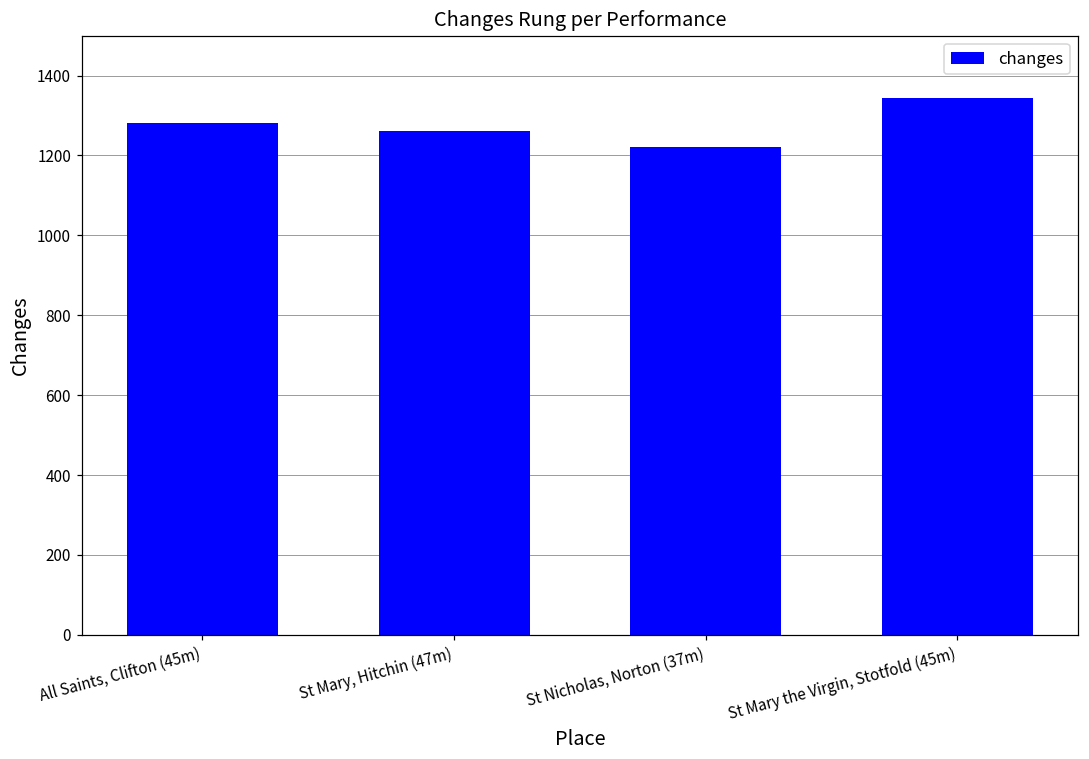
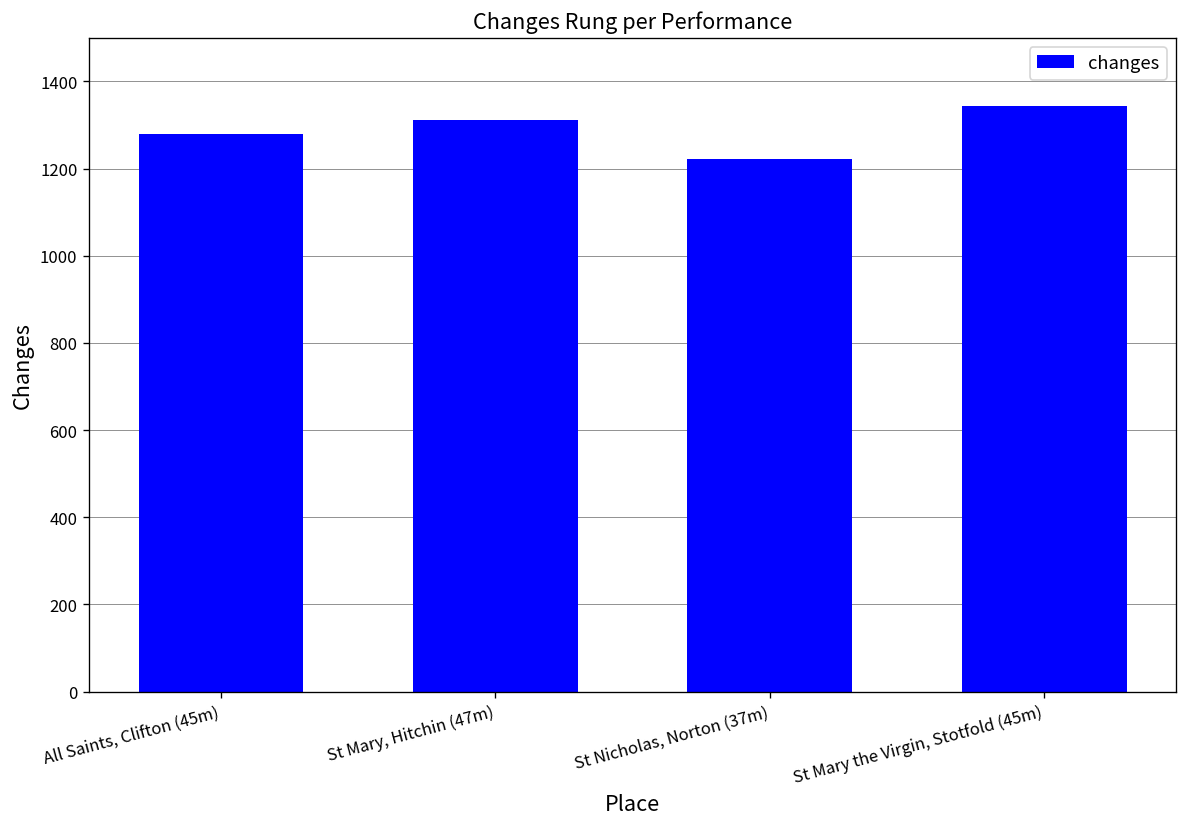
  {
    "All Saints, Clifton (45m)": 1280,
-   "St Mary, Hitchin (47m)": 1260,
+   "St Mary, Hitchin (47m)": 1310,
    "St Nicholas, Norton (37m)": 1220,
    "St Mary the Virgin, Stotfold (45m)": 1340
  }
